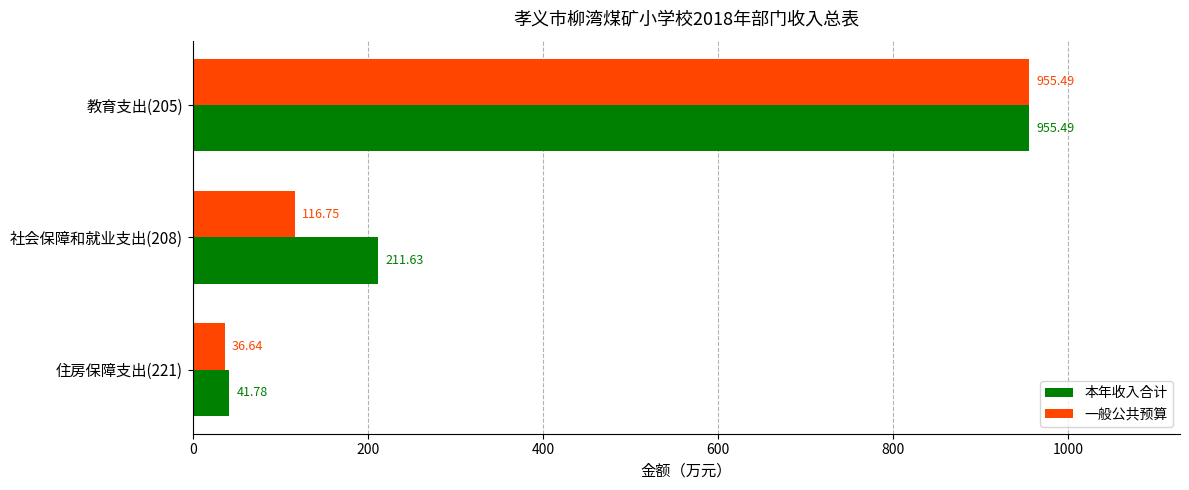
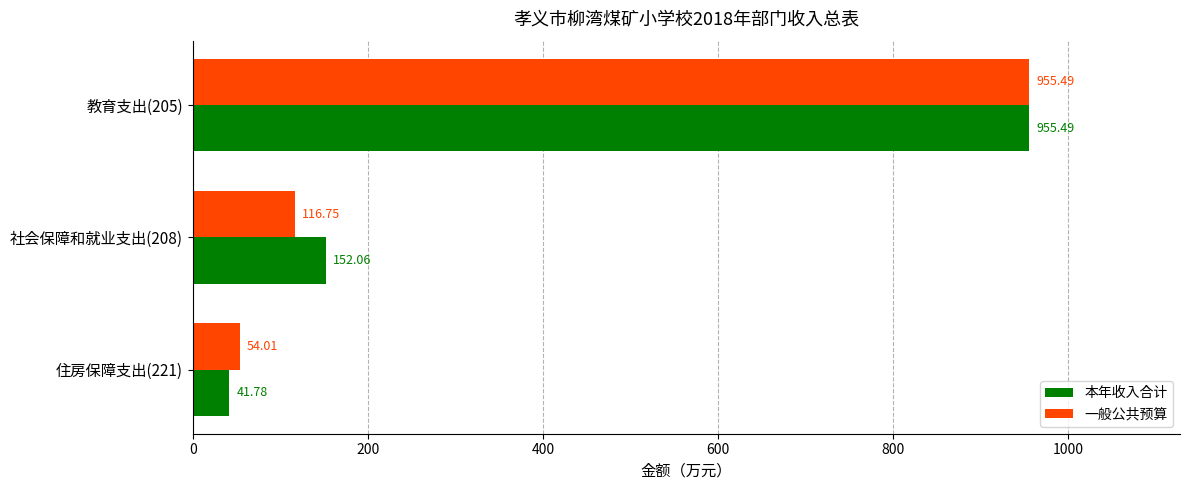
  {
    "本年收入合计": {
      "教育支出(205)": 955.49,
-     "社会保障和就业支出(208)": 211.63,
+     "社会保障和就业支出(208)": 152.06,
      "住房保障支出(221)": 41.78
    },
    "一般公共预算": {
      "教育支出(205)": 955.49,
      "社会保障和就业支出(208)": 116.75,
-     "住房保障支出(221)": 36.64
+     "住房保障支出(221)": 54.01
    }
  }
